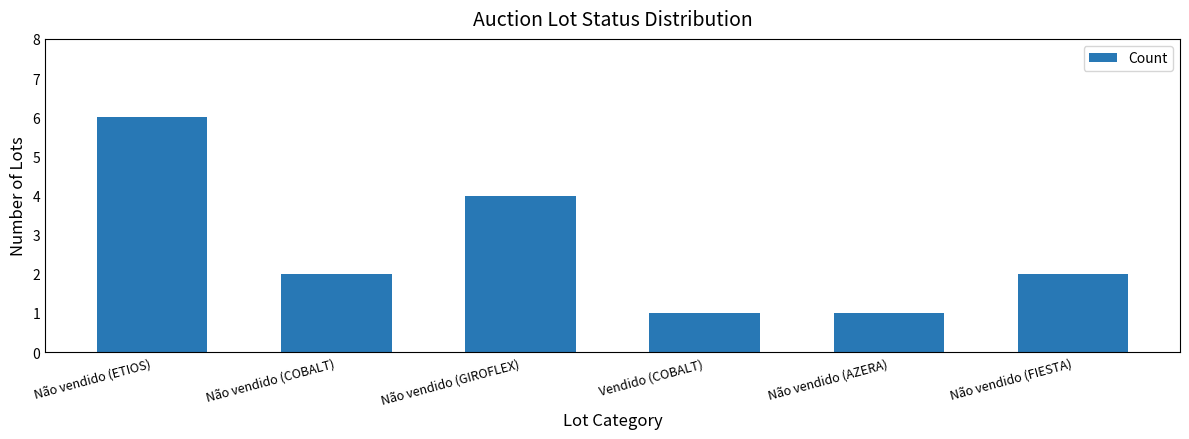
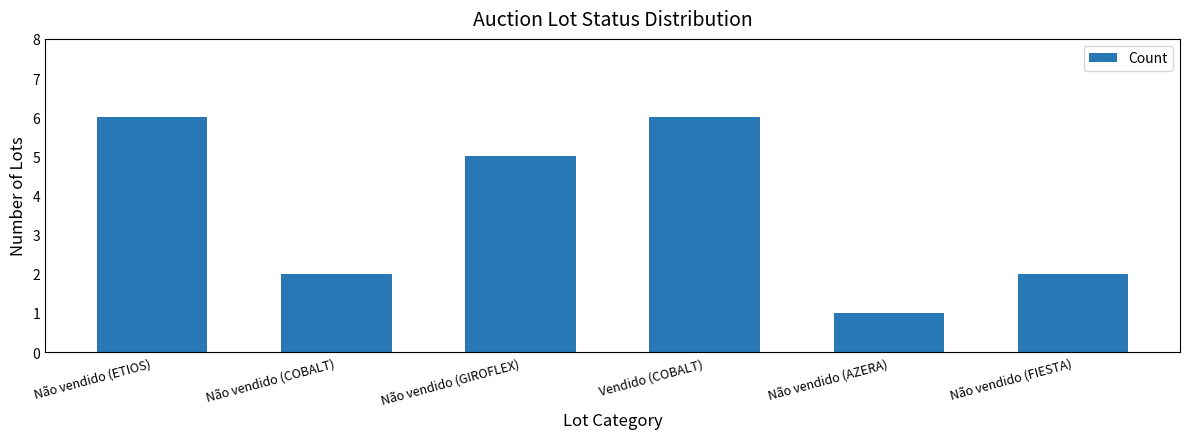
  {
    "Não vendido (ETIOS)": 6,
    "Não vendido (COBALT)": 2,
-   "Não vendido (GIROFLEX)": 4,
-   "Vendido (COBALT)": 1,
+   "Não vendido (GIROFLEX)": 5,
+   "Vendido (COBALT)": 6,
    "Não vendido (AZERA)": 1,
    "Não vendido (FIESTA)": 2
  }
